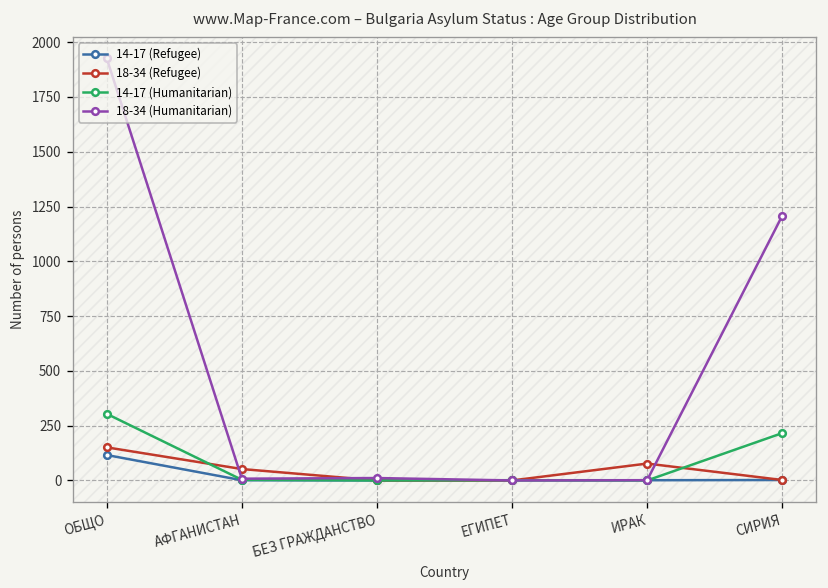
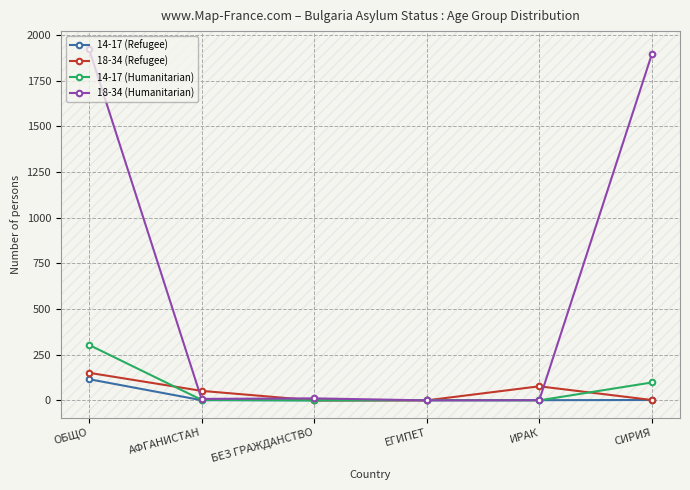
  {
    "14-17 (Refugee)": {
      "ОБЩО": 120
    },
    "18-34 (Refugee)": {
      "ОБЩО": 150,
      "АФГАНИСТАН": 50,
      "ИРАК": 80
    },
    "14-17 (Humanitarian)": {
      "ОБЩО": 300,
-     "СИРИЯ": 220
+     "СИРИЯ": 100
    },
    "18-34 (Humanitarian)": {
-     "СИРИЯ": 1210
+     "СИРИЯ": 1900
    }
  }
